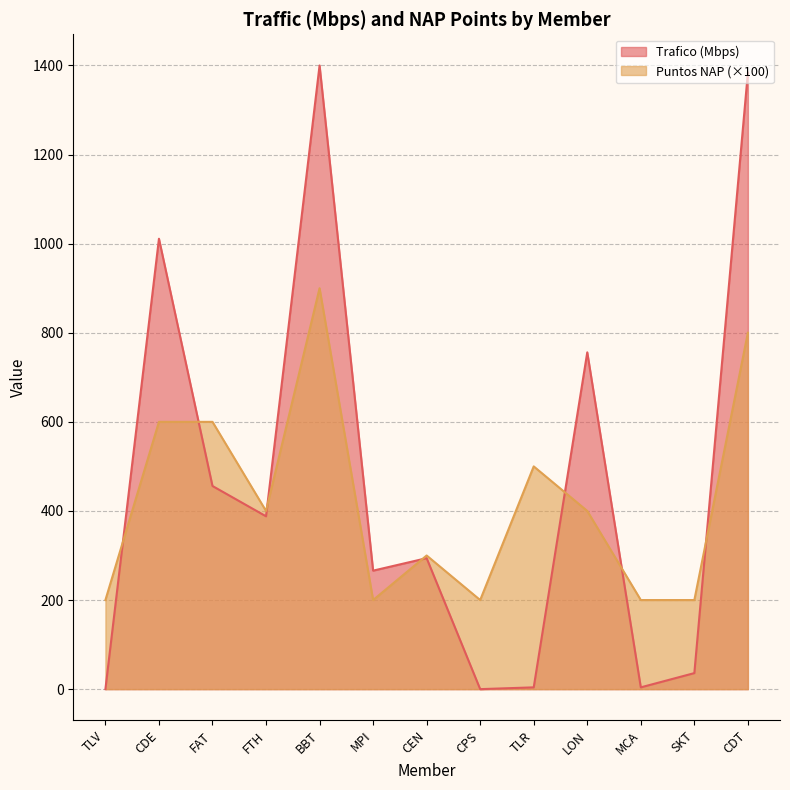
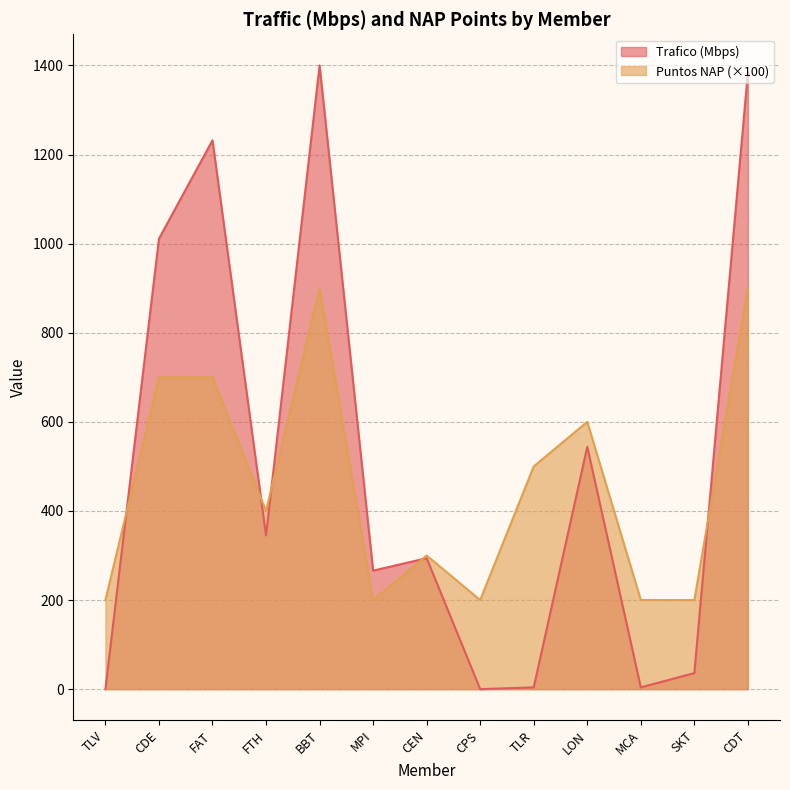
  {
    "Trafico (Mbps)": {
      "TLV": 0,
      "CDE": 1010,
-     "FAT": 460,
-     "FTH": 390,
+     "FAT": 1230,
+     "FTH": 350,
      "BBT": 1400,
      "MPI": 270,
      "CEN": 290,
      "CPS": 0,
      "TLR": 0,
-     "LON": 760,
+     "LON": 540,
      "MCA": 0,
      "SKT": 40
    },
    "Puntos NAP (×100)": {
      "TLV": 200,
-     "CDE": 600,
-     "FAT": 600,
+     "CDE": 700,
+     "FAT": 700,
      "FTH": 400,
      "BBT": 900,
      "MPI": 200,
      "CEN": 300,
      "CPS": 200,
      "TLR": 500,
-     "LON": 400,
+     "LON": 600,
      "MCA": 200,
      "SKT": 200,
-     "CDT": 800
+     "CDT": 900
    }
  }
